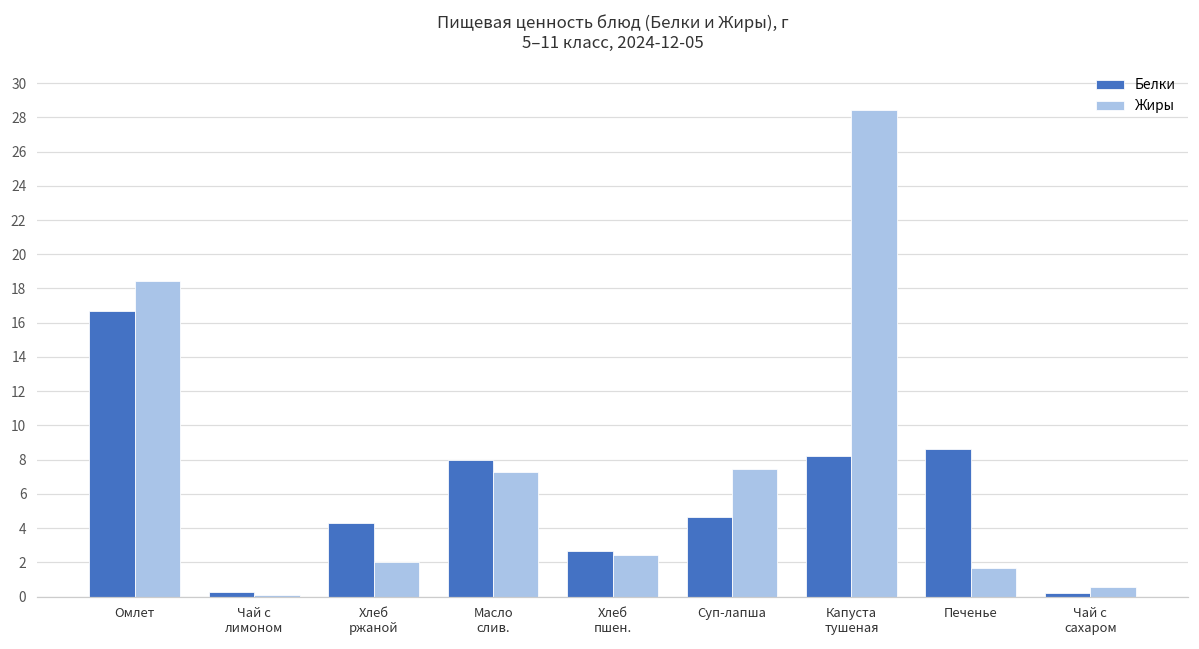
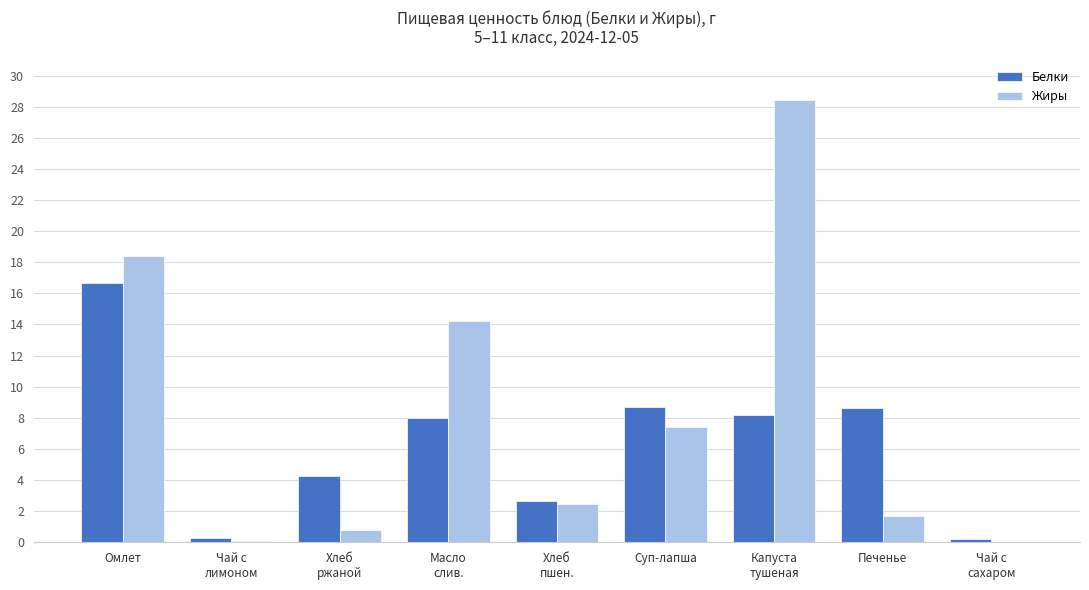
  {
    "Белки": {
      "Омлет": 16.7,
      "Чай с лимоном": 0.3,
      "Хлеб ржаной": 4.3,
      "Масло слив.": 8.0,
      "Хлеб пшен.": 2.6,
-     "Суп-лапша": 4.6,
+     "Суп-лапша": 8.7,
      "Капуста тушеная": 8.2,
      "Печенье": 8.6,
      "Чай с сахаром": 0.2
    },
    "Жиры": {
      "Омлет": 18.4,
-     "Хлеб ржаной": 2.0,
-     "Масло слив.": 7.3,
+     "Хлеб ржаной": 0.8,
+     "Масло слив.": 14.2,
      "Хлеб пшен.": 2.5,
      "Суп-лапша": 7.4,
      "Капуста тушеная": 28.4,
      "Печенье": 1.7,
-     "Чай с сахаром": 0.6
+     "Чай с сахаром": 0.0
    }
  }
